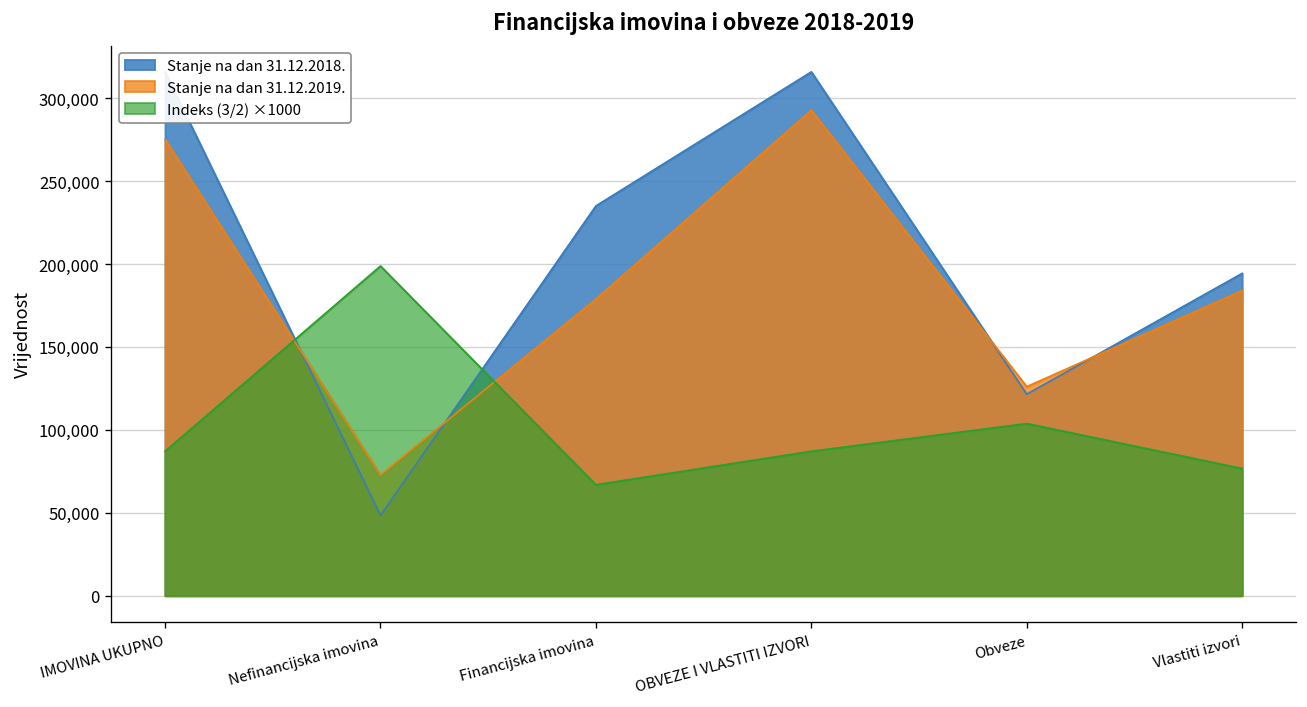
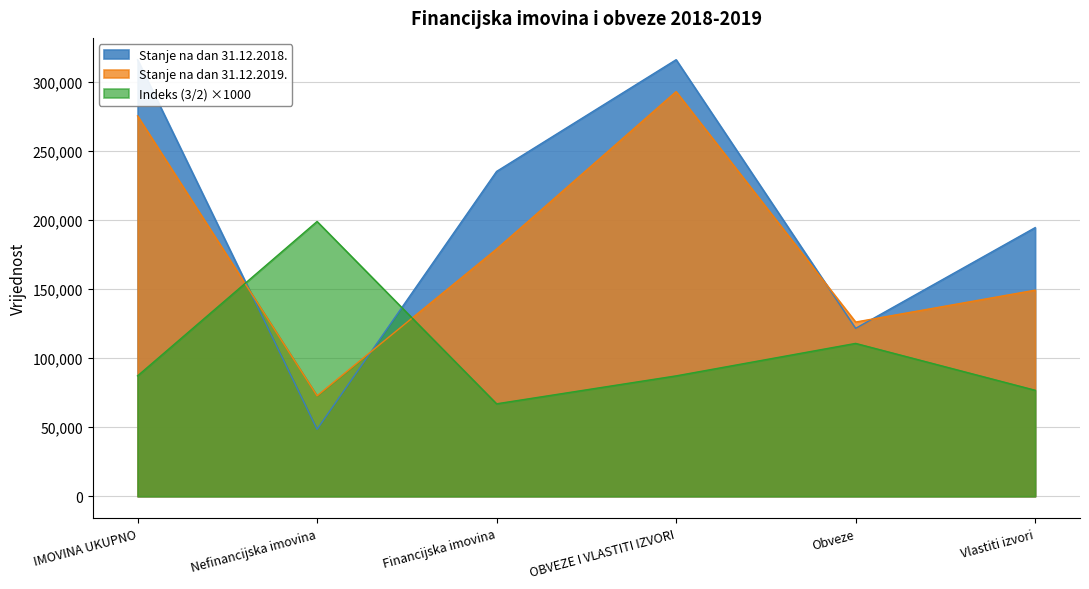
  {
    "Stanje na dan 31.12.2018.": {
      "Nefinancijska imovina": "48,000",
      "Financijska imovina": "235,000",
      "OBVEZE I VLASTITI IZVORI": "316,000",
      "Obveze": "121,000",
      "Vlastiti izvori": "194,000"
    },
    "Stanje na dan 31.12.2019.": {
      "IMOVINA UKUPNO": "275,000",
      "Nefinancijska imovina": "73,000",
      "Financijska imovina": "179,000",
      "OBVEZE I VLASTITI IZVORI": "293,000",
      "Obveze": "126,000",
-     "Vlastiti izvori": "184,000"
+     "Vlastiti izvori": "149,000"
    },
    "Indeks (3/2) ×1000": {
      "IMOVINA UKUPNO": "87,000",
      "Nefinancijska imovina": "199,000",
      "Financijska imovina": "67,000",
      "OBVEZE I VLASTITI IZVORI": "87,000",
-     "Obveze": "104,000",
+     "Obveze": "111,000",
      "Vlastiti izvori": "77,000"
    }
  }
